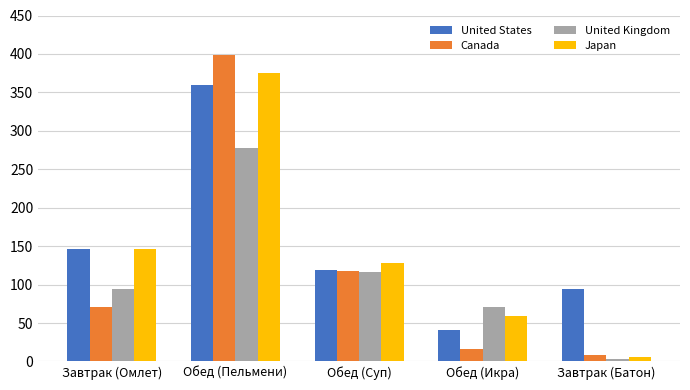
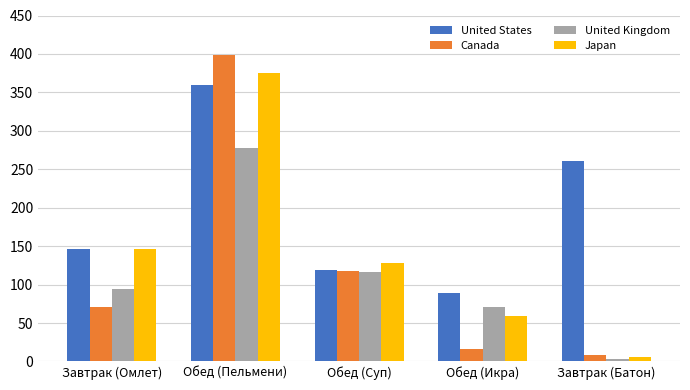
  {
    "United States": {
      "Завтрак (Омлет)": 150,
      "Обед (Пельмени)": 360,
      "Обед (Суп)": 120,
-     "Обед (Икра)": 40,
-     "Завтрак (Батон)": 90
+     "Обед (Икра)": 90,
+     "Завтрак (Батон)": 260
    },
    "Canada": {
      "Завтрак (Омлет)": 70,
      "Обед (Пельмени)": 400,
      "Обед (Суп)": 120,
      "Обед (Икра)": 20,
      "Завтрак (Батон)": 10
    },
    "United Kingdom": {
      "Завтрак (Омлет)": 90,
      "Обед (Пельмени)": 280,
      "Обед (Суп)": 120,
      "Обед (Икра)": 70,
      "Завтрак (Батон)": 0
    },
    "Japan": {
      "Завтрак (Омлет)": 150,
      "Обед (Пельмени)": 370,
      "Обед (Суп)": 130,
      "Обед (Икра)": 60,
      "Завтрак (Батон)": 10
    }
  }
